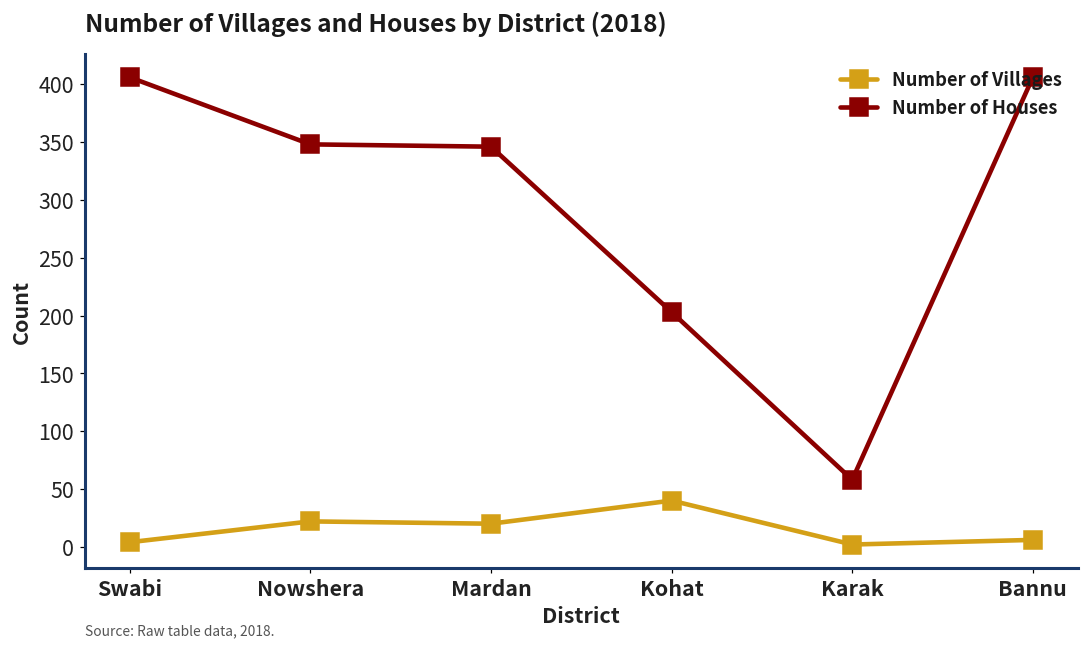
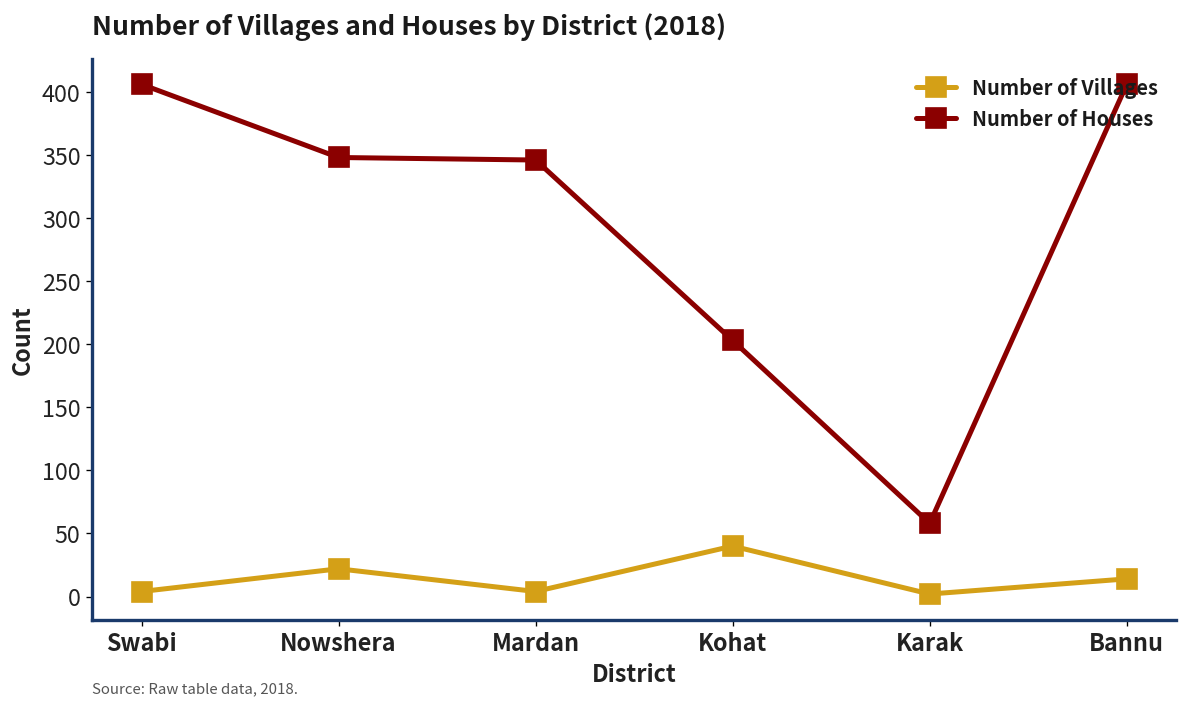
  {
    "Number of Villages": {
      "Swabi": 4,
      "Nowshera": 22,
-     "Mardan": 20,
+     "Mardan": 4,
      "Kohat": 40,
      "Karak": 2,
-     "Bannu": 6
+     "Bannu": 14
    },
    "Number of Houses": {
      "Swabi": 406,
      "Nowshera": 348,
      "Mardan": 346,
      "Kohat": 203,
      "Karak": 58,
      "Bannu": 406
    }
  }
